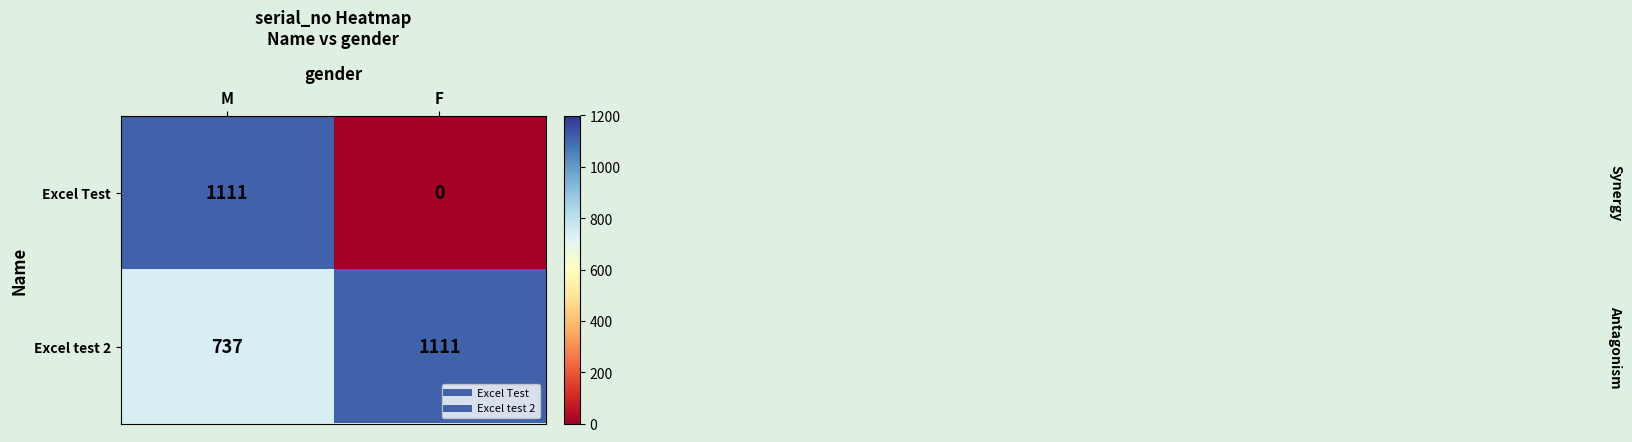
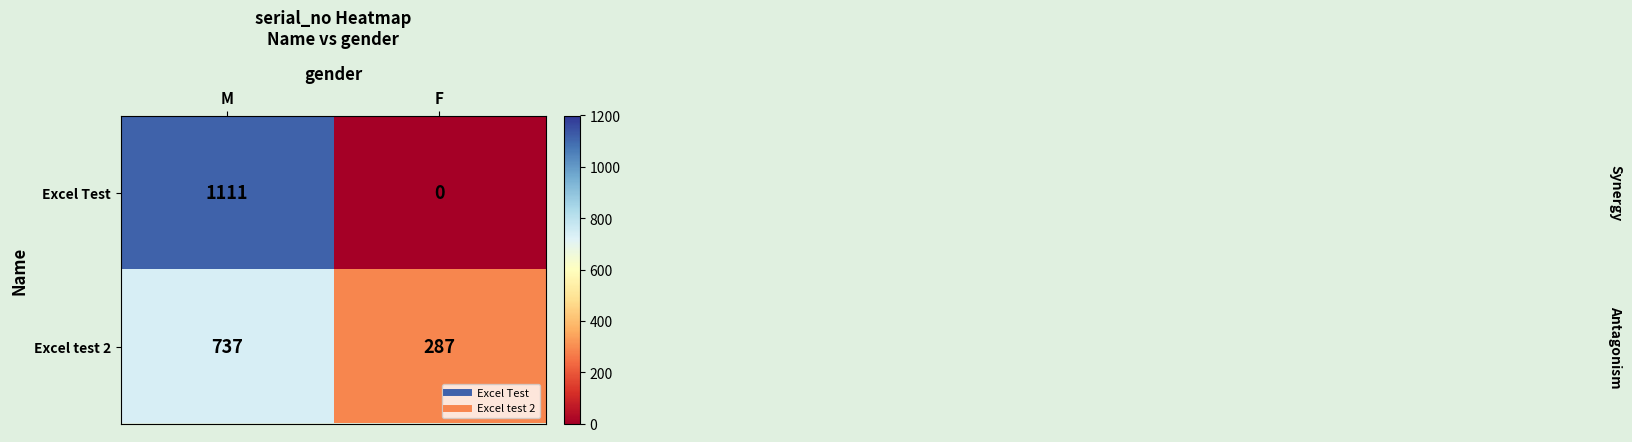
  {
    "Excel Test": {
      "M": 1111,
      "F": 0
    },
    "Excel test 2": {
      "M": 737,
-     "F": 1111
+     "F": 287
    }
  }
